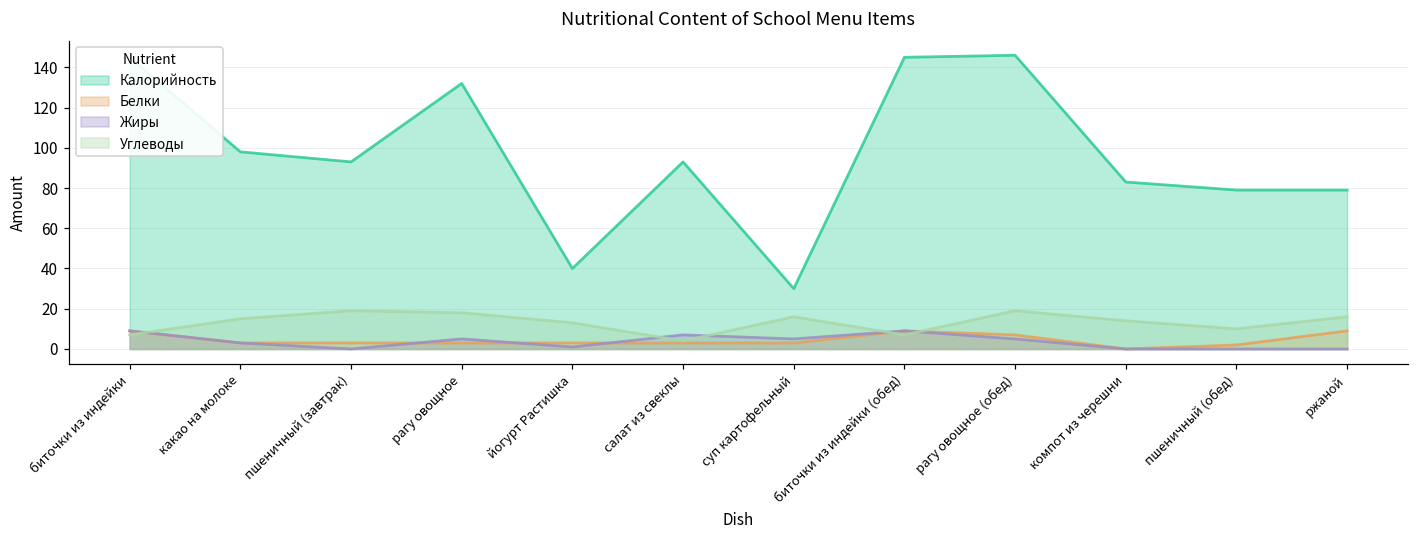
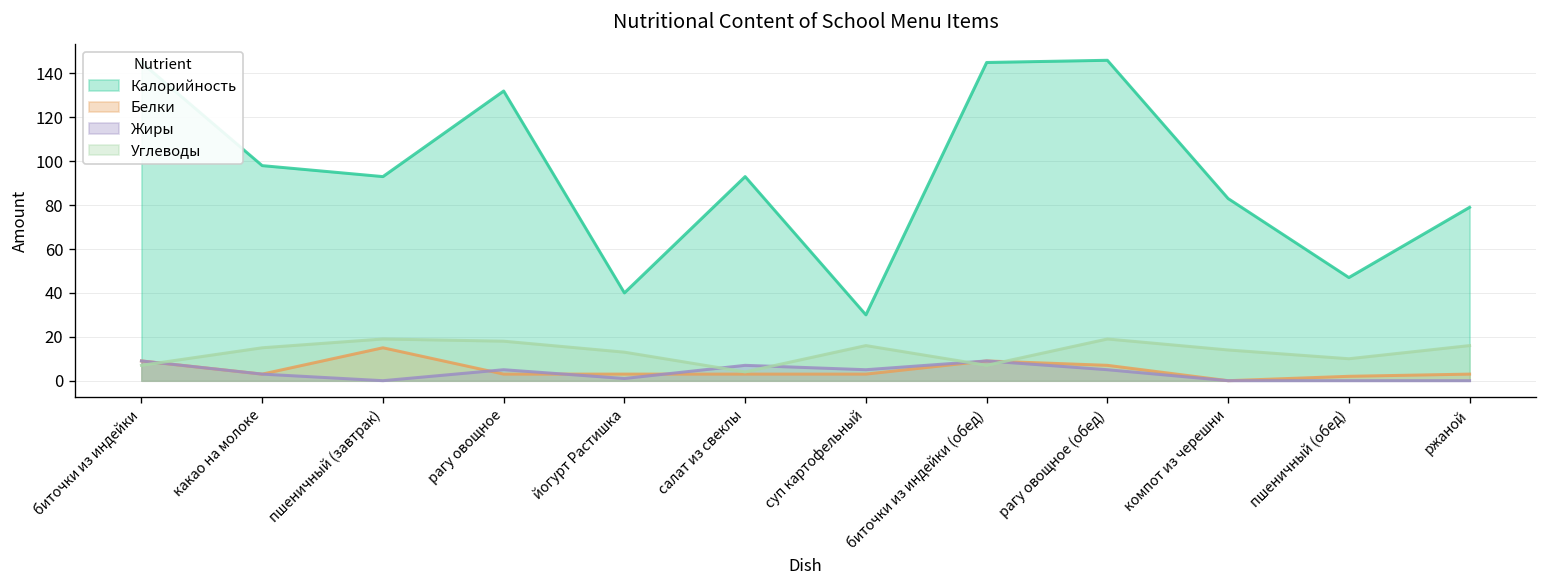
  {
    "Калорийность": {
      "какао на молоке": 98,
      "пшеничный (завтрак)": 93,
      "рагу овощное": 132,
      "йогурт Растишка": 40,
      "салат из свеклы": 93,
      "суп картофельный": 30,
      "биточки из индейки (обед)": 145,
      "рагу овощное (обед)": 146,
      "компот из черешни": 83,
-     "пшеничный (обед)": 79,
+     "пшеничный (обед)": 47,
      "ржаной": 79
    },
    "Белки": {
-     "пшеничный (завтрак)": 3,
+     "пшеничный (завтрак)": 15,
      "рагу овощное": 3,
      "йогурт Растишка": 3,
      "суп картофельный": 3,
      "рагу овощное (обед)": 7,
      "пшеничный (обед)": 2,
-     "ржаной": 9
+     "ржаной": 3
    }
  }
